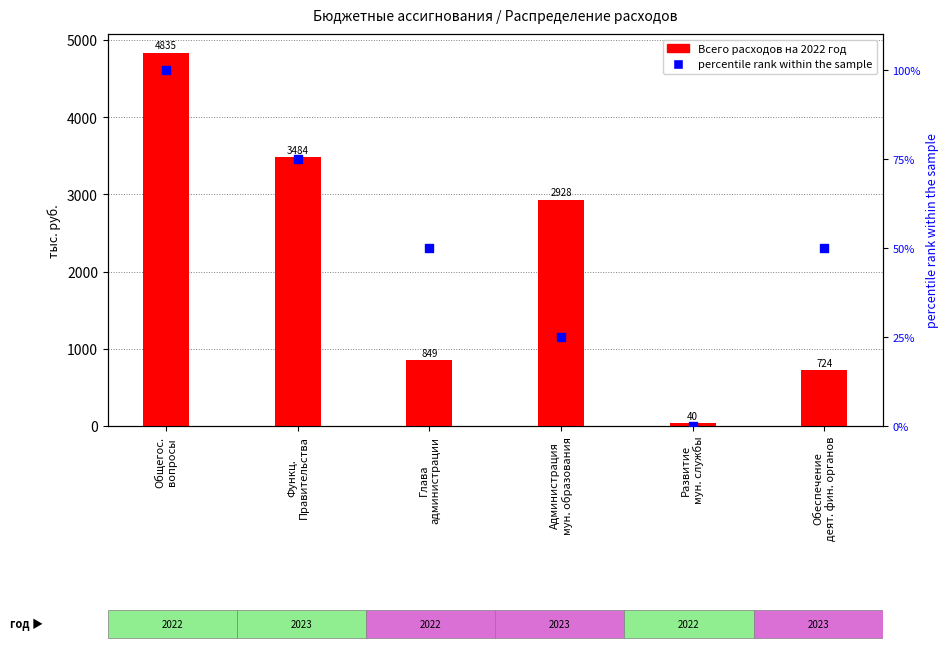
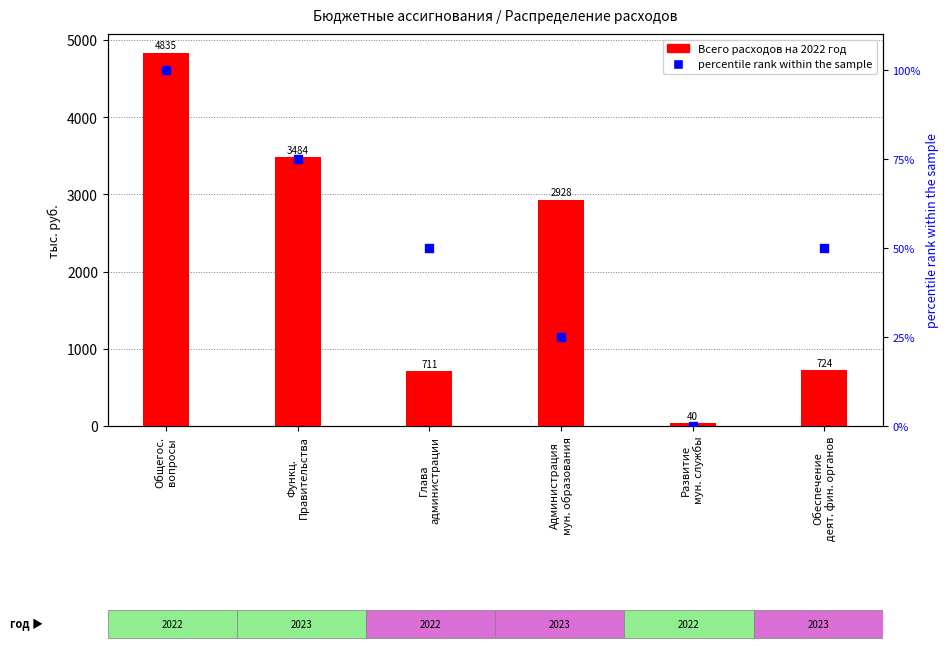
  {
    "Всего расходов на 2022 год": {
      "Общегос. вопросы": 4835,
      "Функц. Правительства": 3484,
-     "Глава администрации": 849,
+     "Глава администрации": 711,
      "Администрация мун. образования": 2928,
      "Развитие мун. службы": 40,
      "Обеспечение деят. фин. органов": 724
    }
  }
